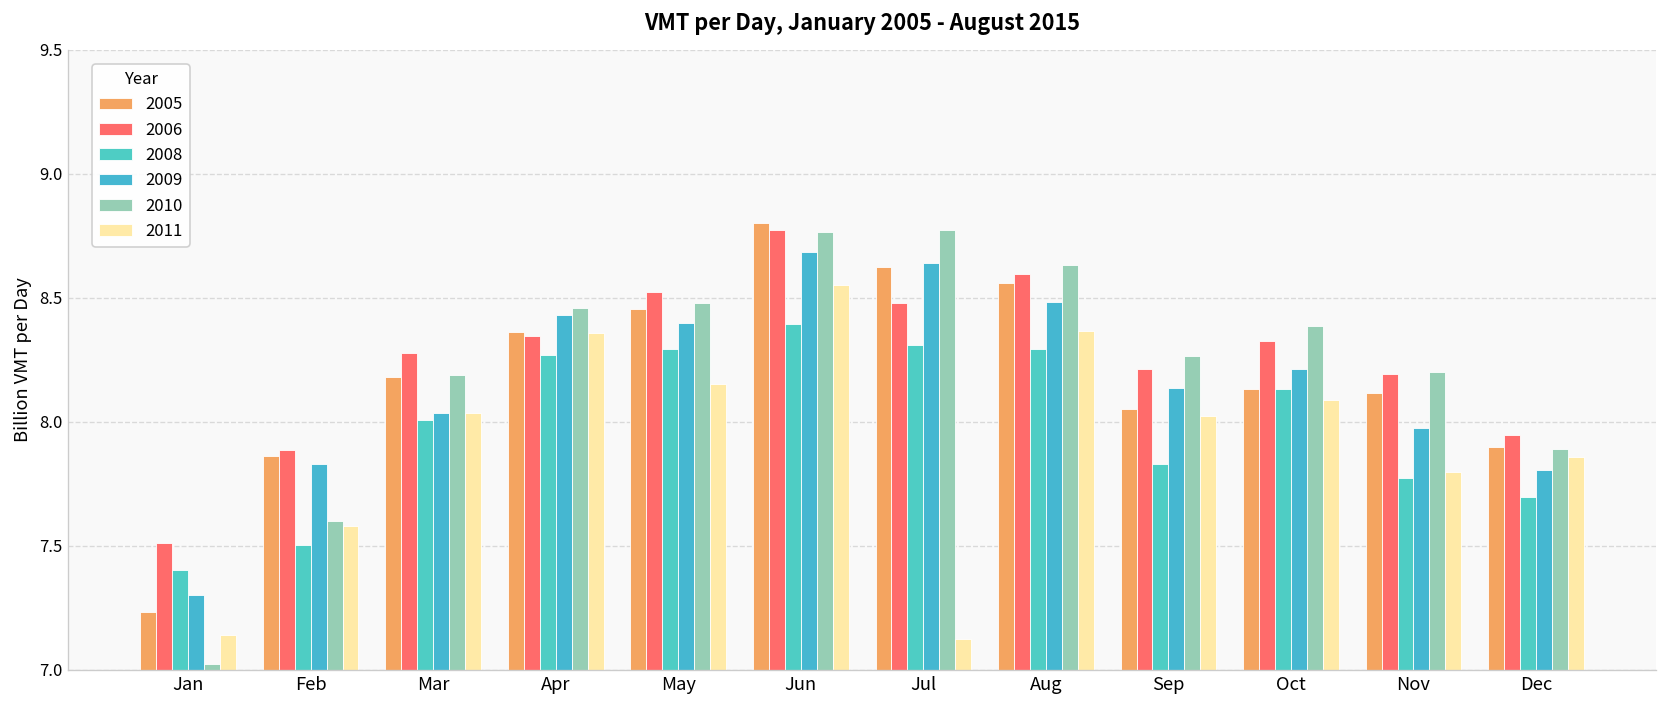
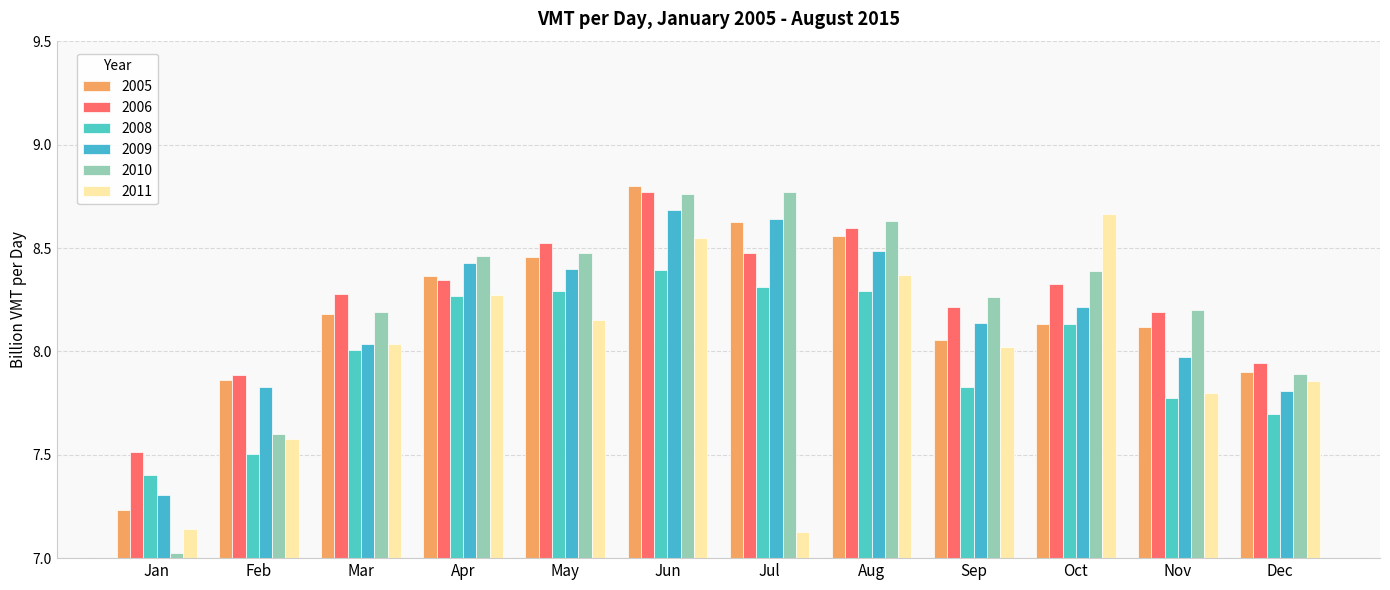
  {
    "2010": {
      "Jan": 7.02,
      "Feb": 7.60,
      "Mar": 8.19,
      "Apr": 8.46,
      "May": 8.48,
      "Jun": 8.76,
      "Jul": 8.77,
      "Aug": 8.63,
      "Sep": 8.26,
      "Oct": 8.39,
      "Nov": 8.20,
      "Dec": 7.89
    },
    "2011": {
      "Jan": 7.14,
      "Feb": 7.58,
      "Mar": 8.04,
-     "Apr": 8.36,
+     "Apr": 8.27,
      "May": 8.15,
      "Jun": 8.55,
      "Jul": 7.13,
      "Aug": 8.37,
      "Sep": 8.02,
-     "Oct": 8.09,
+     "Oct": 8.67,
      "Nov": 7.80,
      "Dec": 7.86
    }
  }
